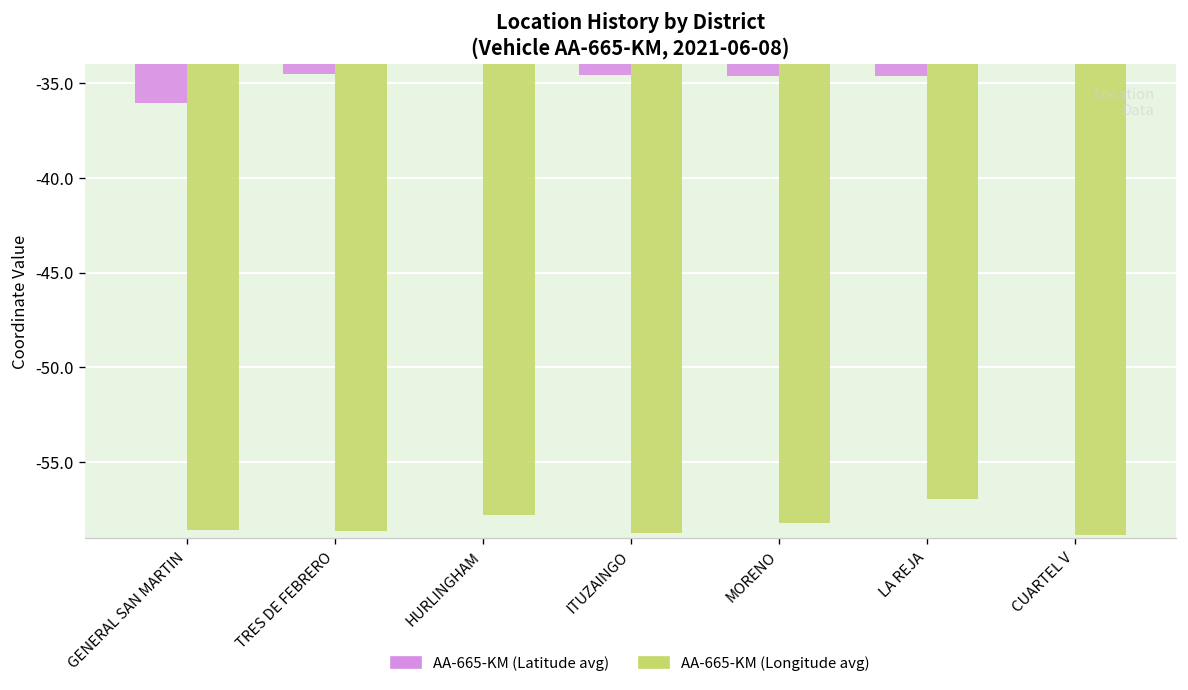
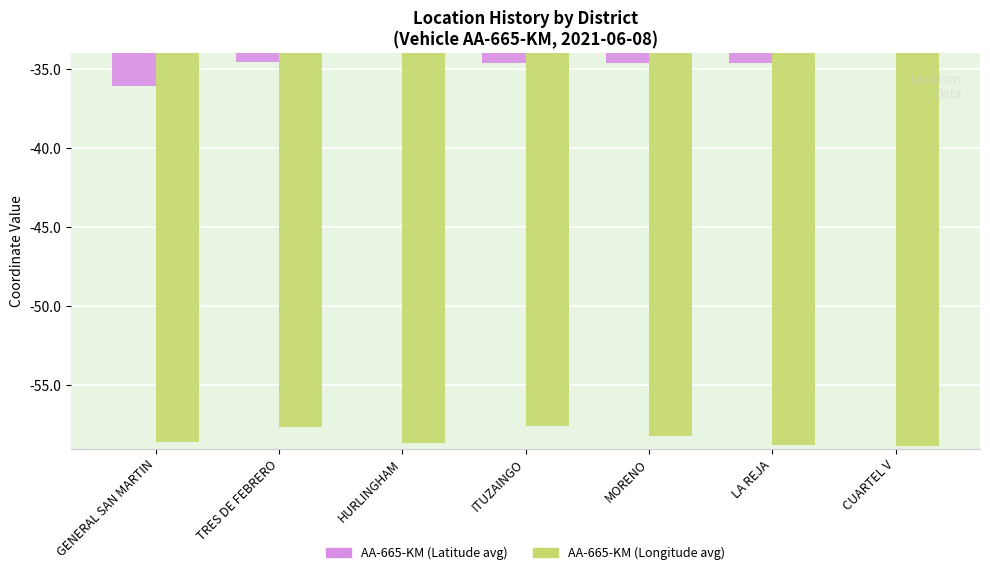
  {
    "AA-665-KM (Latitude avg)": {
      "GENERAL SAN MARTIN": -36.1,
      "TRES DE FEBRERO": -34.6,
      "ITUZAINGO": -34.6,
      "MORENO": -34.6,
      "LA REJA": -34.6
    },
    "AA-665-KM (Longitude avg)": {
      "GENERAL SAN MARTIN": -58.6,
-     "TRES DE FEBRERO": -58.6,
-     "HURLINGHAM": -57.8,
-     "ITUZAINGO": -58.7,
+     "TRES DE FEBRERO": -57.7,
+     "HURLINGHAM": -58.7,
+     "ITUZAINGO": -57.6,
      "MORENO": -58.2,
-     "LA REJA": -57.0,
+     "LA REJA": -58.8,
      "CUARTEL V": -58.9
    }
  }
